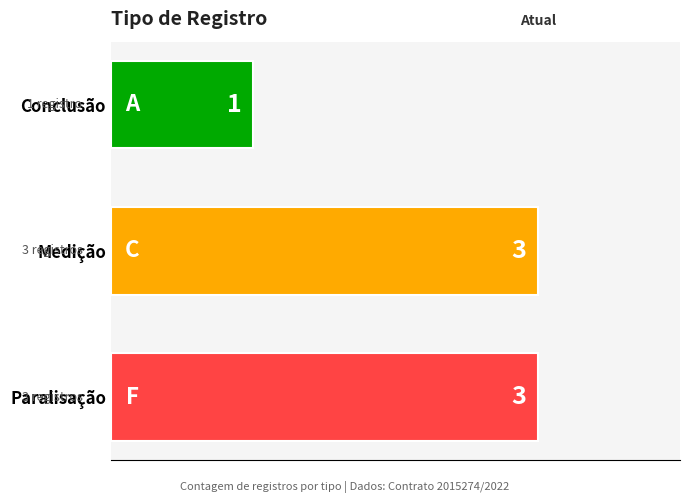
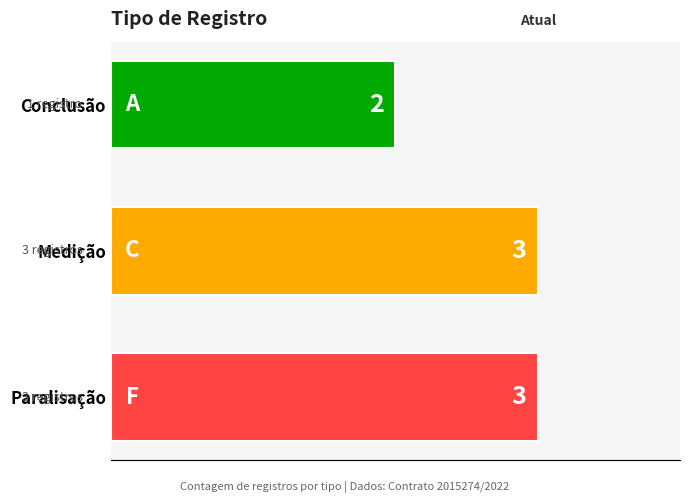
  {
-   "Conclusão": 1,
+   "Conclusão": 2,
    "Medição": 3,
    "Paralisação": 3
  }
